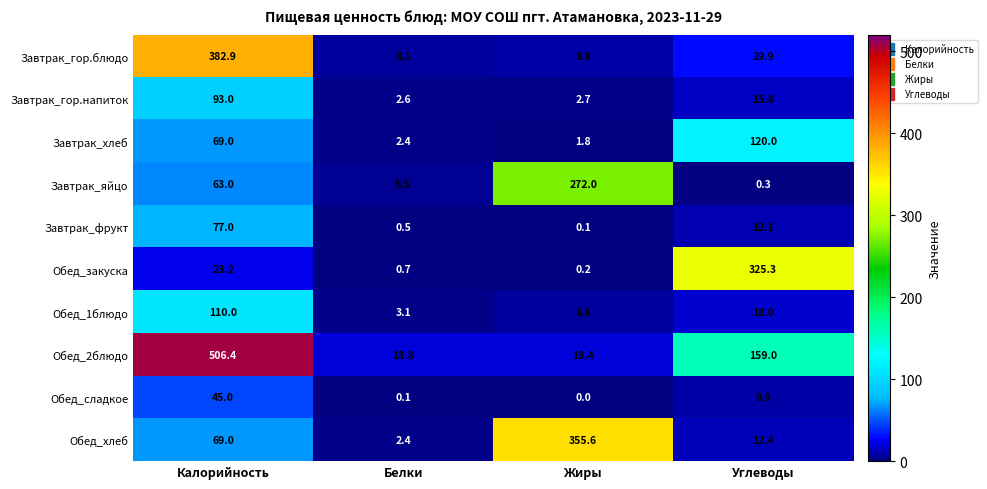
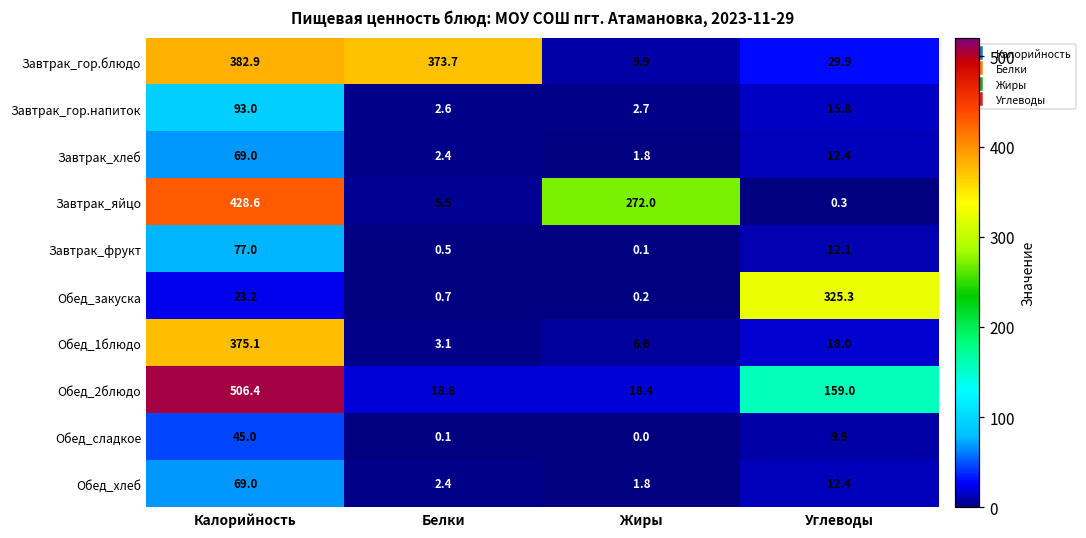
  {
    "Завтрак_гор.блюдо": {
      "Калорийность": 382.9,
-     "Белки": 8.1,
+     "Белки": 373.7,
      "Жиры": 9.9,
      "Углеводы": 29.9
    },
    "Завтрак_гор.напиток": {
      "Калорийность": 93.0,
      "Белки": 2.6,
      "Жиры": 2.7,
      "Углеводы": 15.8
    },
    "Завтрак_хлеб": {
      "Калорийность": 69.0,
      "Белки": 2.4,
      "Жиры": 1.8,
-     "Углеводы": 120.0
+     "Углеводы": 12.4
    },
    "Завтрак_яйцо": {
-     "Калорийность": 63.0,
+     "Калорийность": 428.6,
      "Белки": 5.5,
      "Жиры": 272.0,
      "Углеводы": 0.3
    },
    "Завтрак_фрукт": {
      "Калорийность": 77.0,
      "Белки": 0.5,
      "Жиры": 0.1,
      "Углеводы": 12.1
    },
    "Обед_закуска": {
      "Калорийность": 23.2,
      "Белки": 0.7,
      "Жиры": 0.2,
      "Углеводы": 325.3
    },
    "Обед_1блюдо": {
-     "Калорийность": 110.0,
+     "Калорийность": 375.1,
      "Белки": 3.1,
      "Жиры": 6.6,
      "Углеводы": 18.0
    },
    "Обед_2блюдо": {
      "Калорийность": 506.4,
      "Белки": 18.8,
      "Жиры": 18.4,
      "Углеводы": 159.0
    },
    "Обед_сладкое": {
      "Калорийность": 45.0,
      "Белки": 0.1,
      "Жиры": 0.0,
      "Углеводы": 9.9
    },
    "Обед_хлеб": {
      "Калорийность": 69.0,
      "Белки": 2.4,
-     "Жиры": 355.6,
+     "Жиры": 1.8,
      "Углеводы": 12.4
    }
  }
